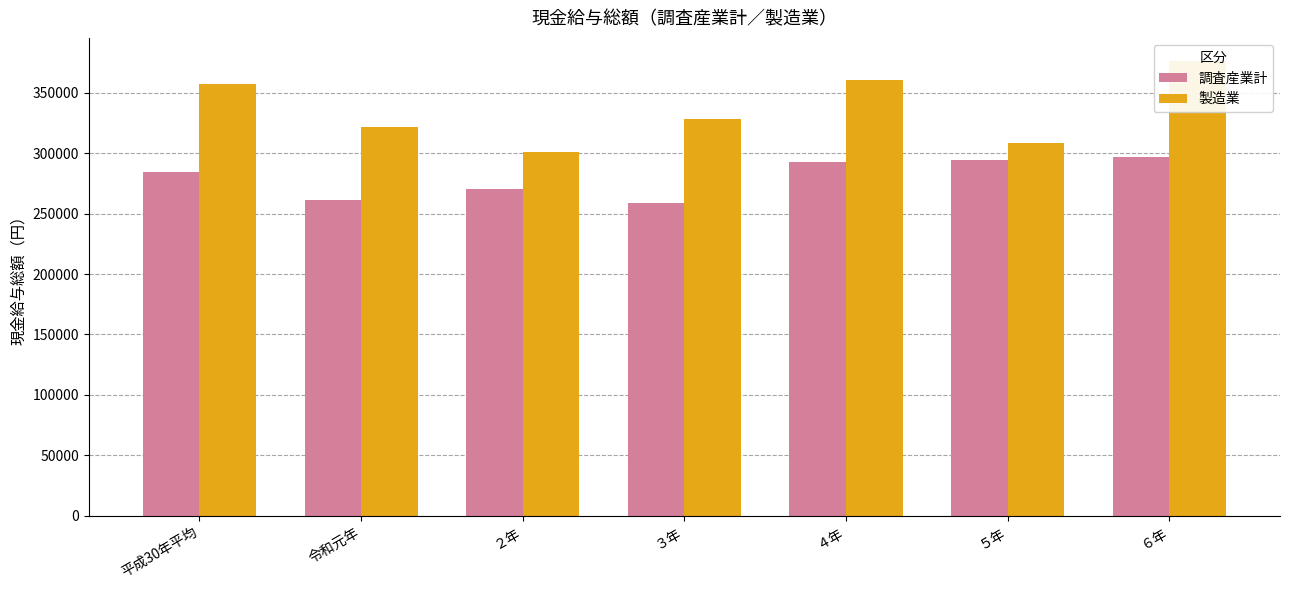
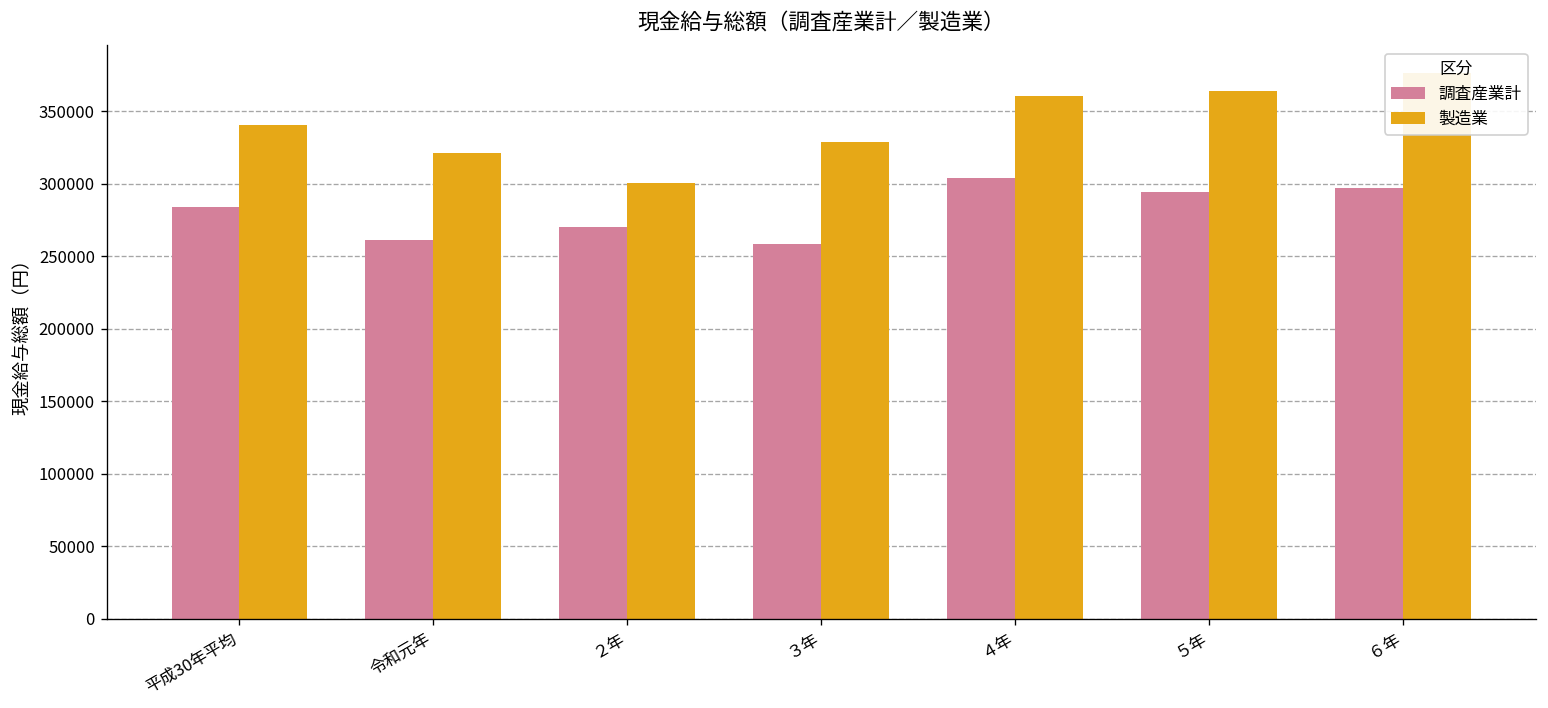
  {
    "調査産業計": {
      "平成30年平均": 284000,
      "令和元年": 261000,
      "２年": 270000,
      "３年": 259000,
-     "４年": 293000,
+     "４年": 304000,
      "５年": 294000,
      "６年": 297000
    },
    "製造業": {
-     "平成30年平均": 357000,
+     "平成30年平均": 341000,
      "令和元年": 322000,
      "２年": 301000,
      "３年": 329000,
      "４年": 361000,
-     "５年": 309000
+     "５年": 364000
    }
  }
